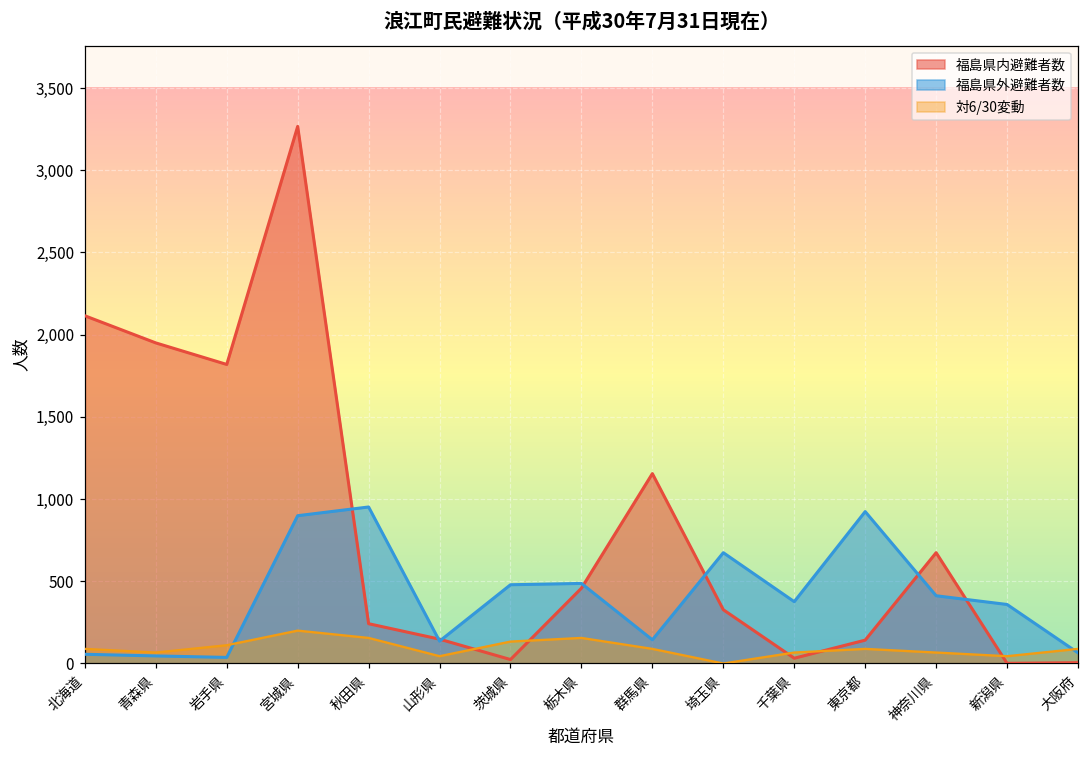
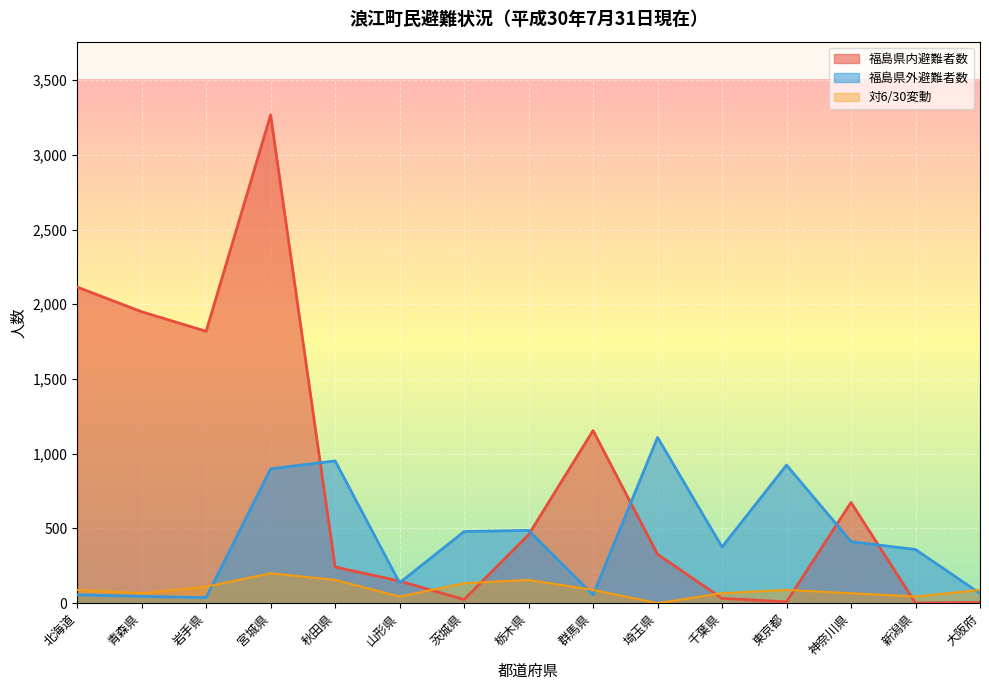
  {
    "福島県内避難者数": {
      "北海道": "2,120",
      "青森県": "1,950",
      "岩手県": "1,820",
      "宮城県": "3,270",
      "秋田県": "240",
      "茨城県": "20",
      "栃木県": "460",
      "群馬県": "1,160",
      "埼玉県": "330",
      "千葉県": "30",
-     "東京都": "140",
+     "東京都": "10",
      "神奈川県": "670",
      "新潟県": "0",
      "大阪府": "10"
    },
    "福島県外避難者数": {
      "北海道": "60",
      "青森県": "50",
      "岩手県": "40",
      "宮城県": "900",
      "秋田県": "950",
      "茨城県": "480",
      "栃木県": "490",
-     "群馬県": "140",
-     "埼玉県": "670",
+     "群馬県": "60",
+     "埼玉県": "1,110",
      "千葉県": "380",
      "東京都": "920",
      "神奈川県": "410",
      "新潟県": "360",
      "大阪府": "70"
    },
    "対6/30変動": {
      "北海道": "90",
      "青森県": "70",
      "岩手県": "110",
      "宮城県": "200",
      "秋田県": "160",
      "山形県": "40",
      "茨城県": "130",
      "栃木県": "160",
      "群馬県": "90",
      "埼玉県": "0",
      "千葉県": "70",
      "東京都": "90",
      "神奈川県": "70",
      "新潟県": "40",
      "大阪府": "90"
    }
  }
